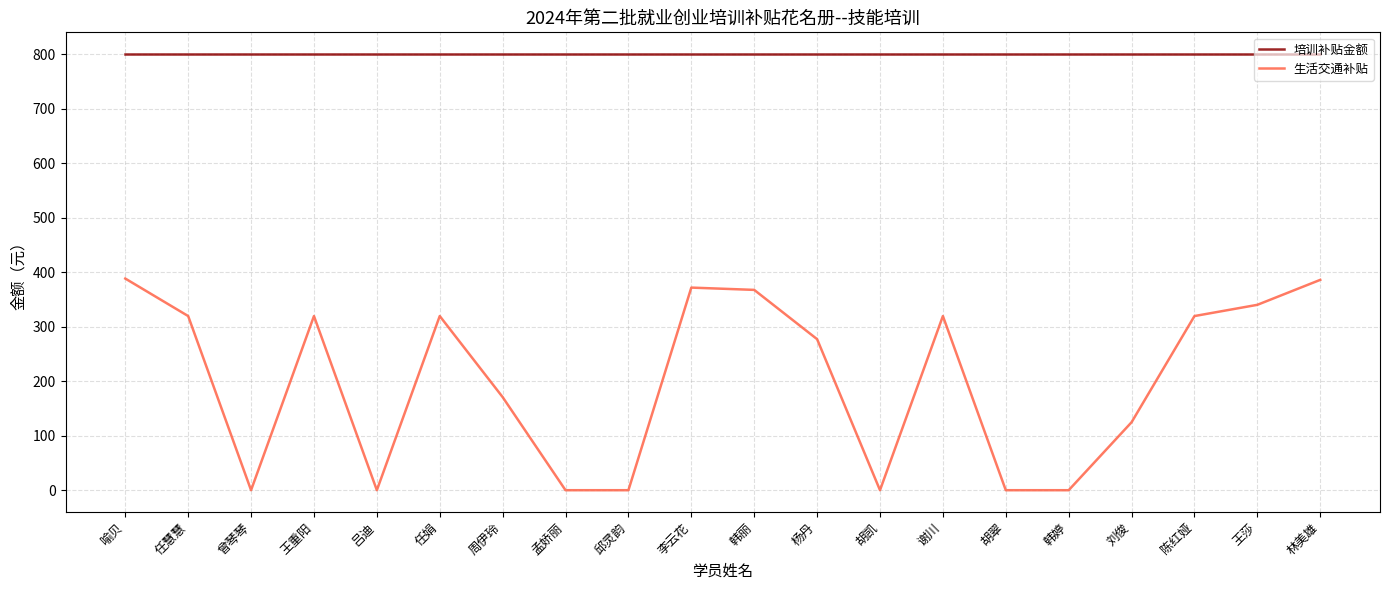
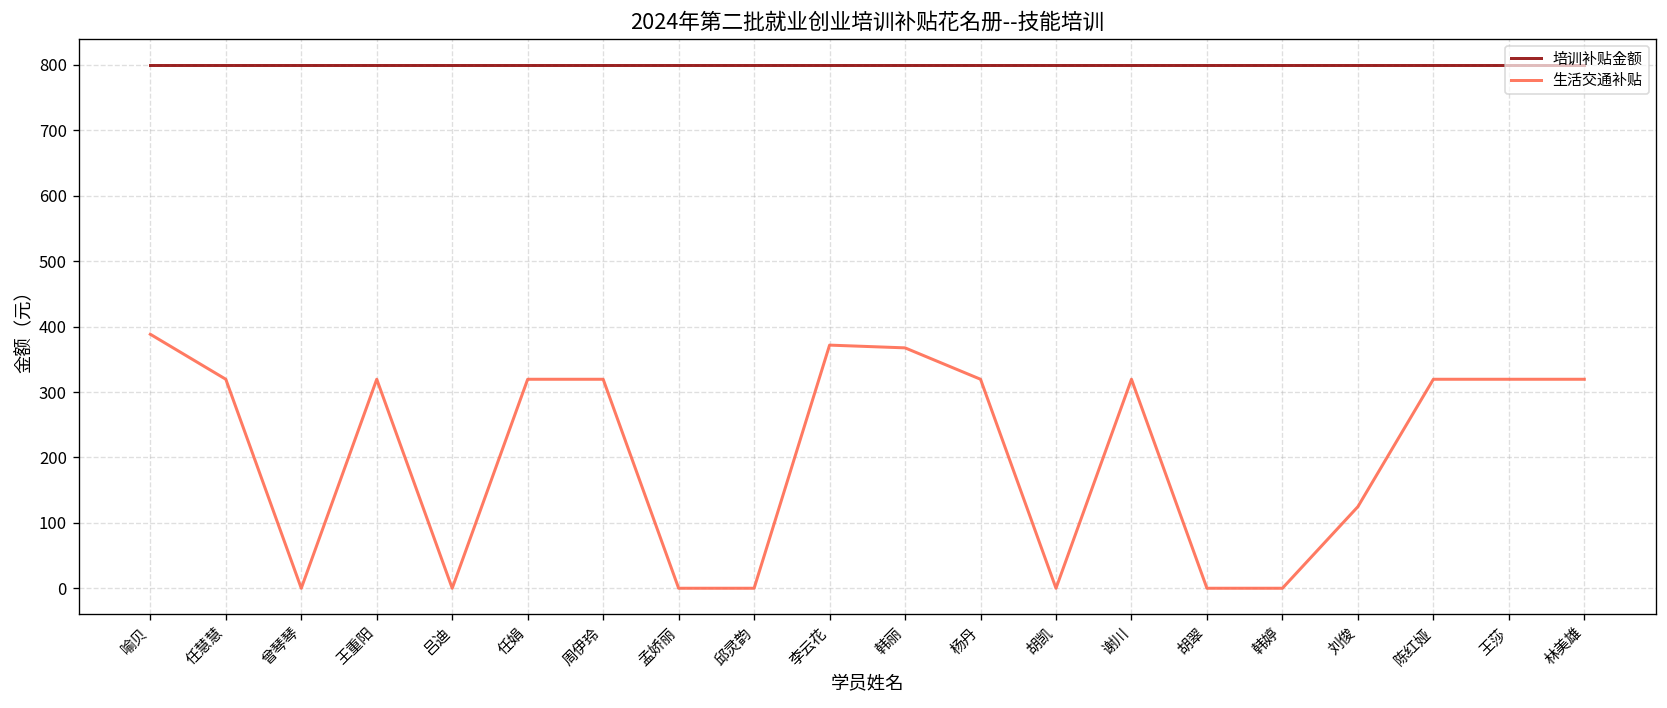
  {
    "培训补贴金额": {
      "喻贝": 800,
      "任慧慧": 800,
      "曾琴琴": 800,
      "王重阳": 800,
      "吕迪": 800,
      "任娟": 800,
      "周伊玲": 800,
      "孟娇丽": 800,
      "邱灵韵": 800,
      "李云花": 800,
      "韩丽": 800,
      "杨丹": 800,
      "胡凯": 800,
      "谢川": 800,
      "胡翠": 800,
      "韩婷": 800,
      "刘俊": 800,
      "陈红娅": 800
    },
    "生活交通补贴": {
      "喻贝": 390,
      "任慧慧": 320,
      "曾琴琴": 0,
      "王重阳": 320,
      "吕迪": 0,
      "任娟": 320,
-     "周伊玲": 170,
+     "周伊玲": 320,
      "孟娇丽": 0,
      "邱灵韵": 0,
      "李云花": 370,
      "韩丽": 370,
-     "杨丹": 280,
+     "杨丹": 320,
      "胡凯": 0,
      "谢川": 320,
      "胡翠": 0,
      "韩婷": 0,
      "刘俊": 120,
      "陈红娅": 320,
-     "王莎": 340,
-     "林美雄": 390
+     "王莎": 320,
+     "林美雄": 320
    }
  }
